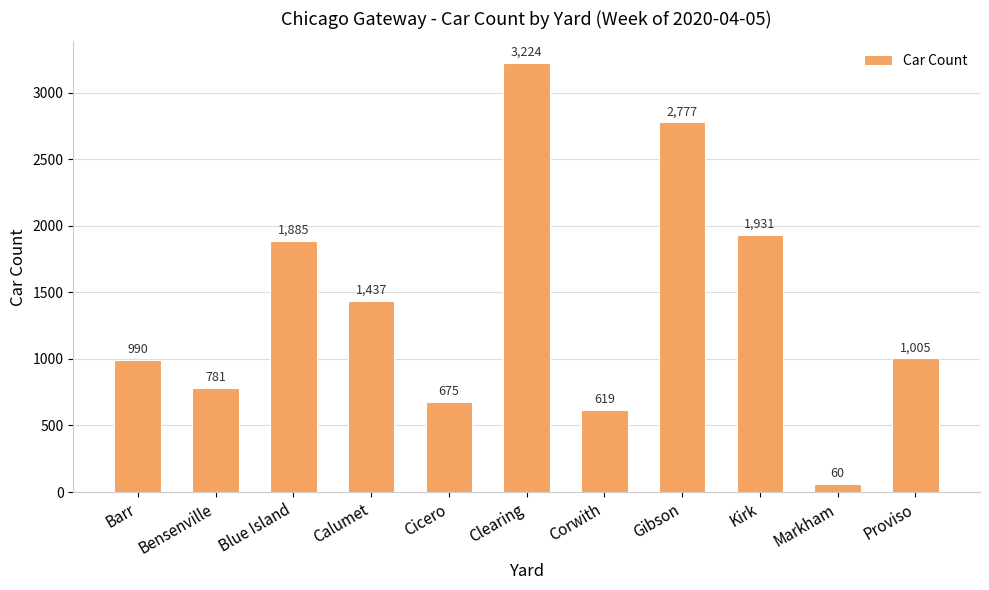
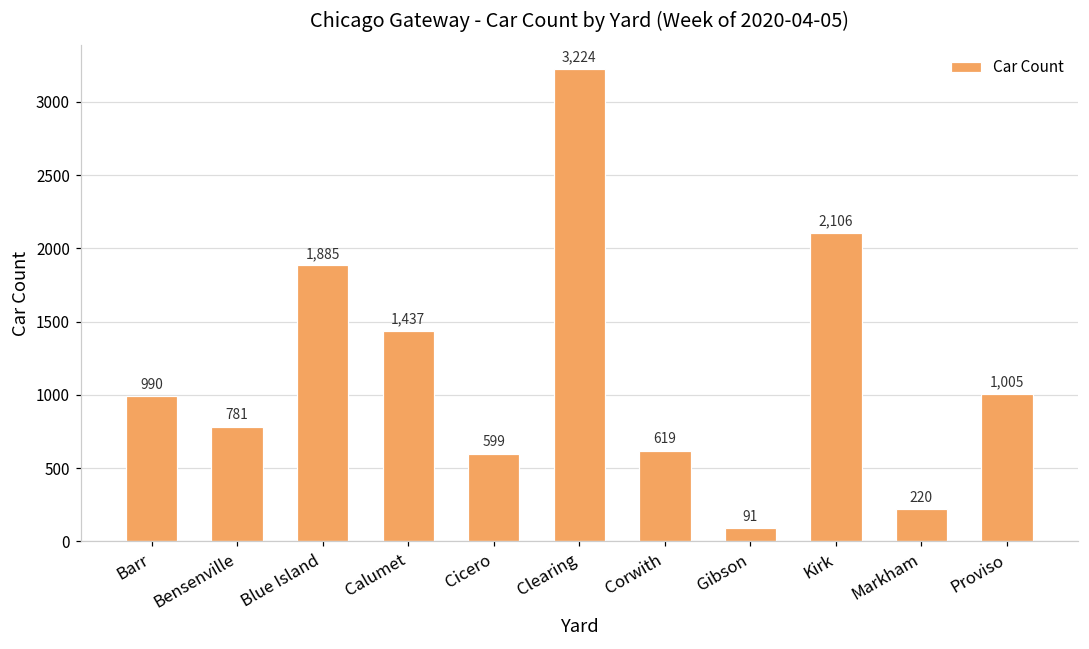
  {
    "Barr": "990",
    "Bensenville": "781",
    "Blue Island": "1,885",
    "Calumet": "1,437",
-   "Cicero": "675",
+   "Cicero": "599",
    "Clearing": "3,224",
    "Corwith": "619",
-   "Gibson": "2,777",
-   "Kirk": "1,931",
-   "Markham": "60",
+   "Gibson": "91",
+   "Kirk": "2,106",
+   "Markham": "220",
    "Proviso": "1,005"
  }
